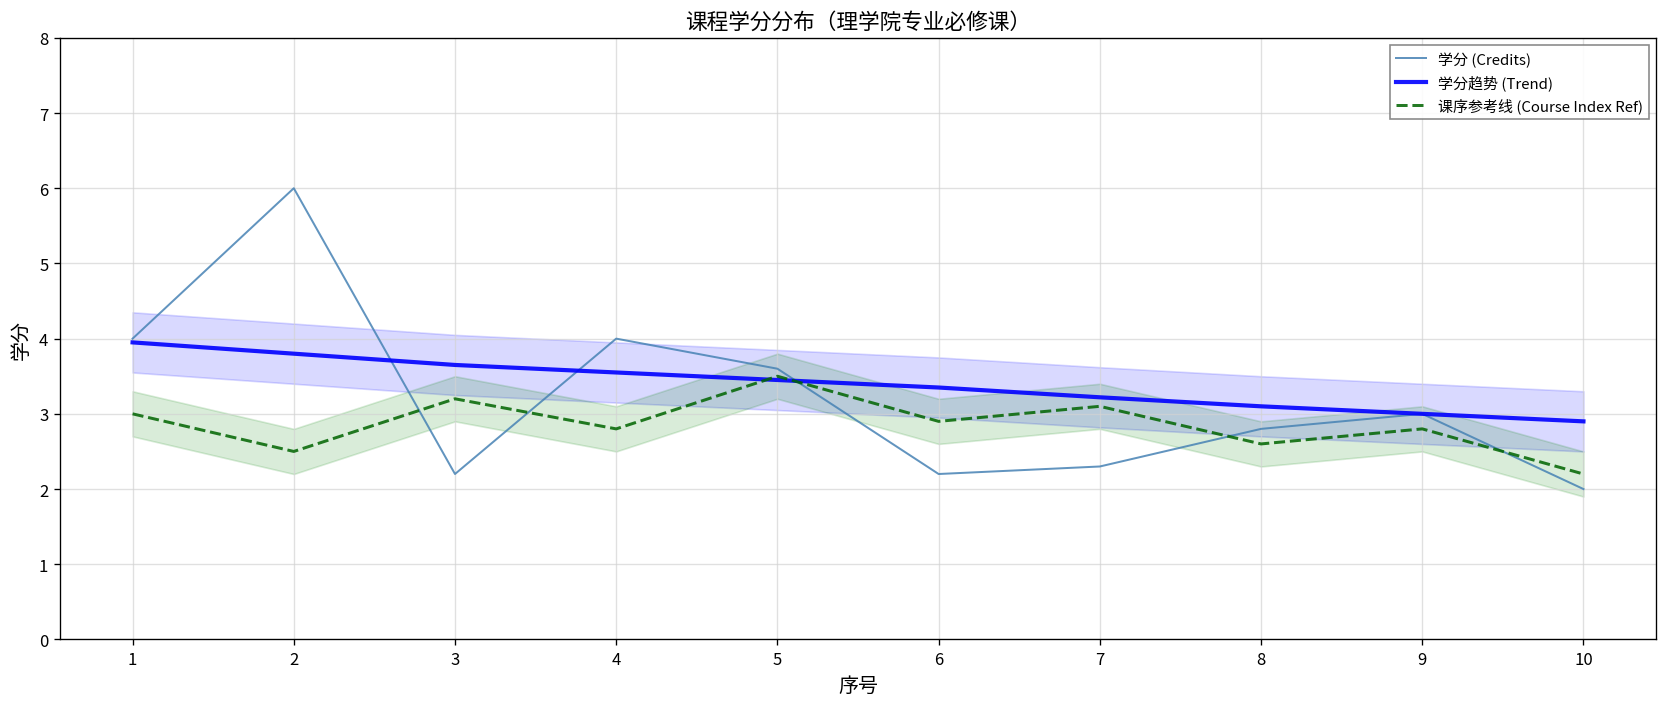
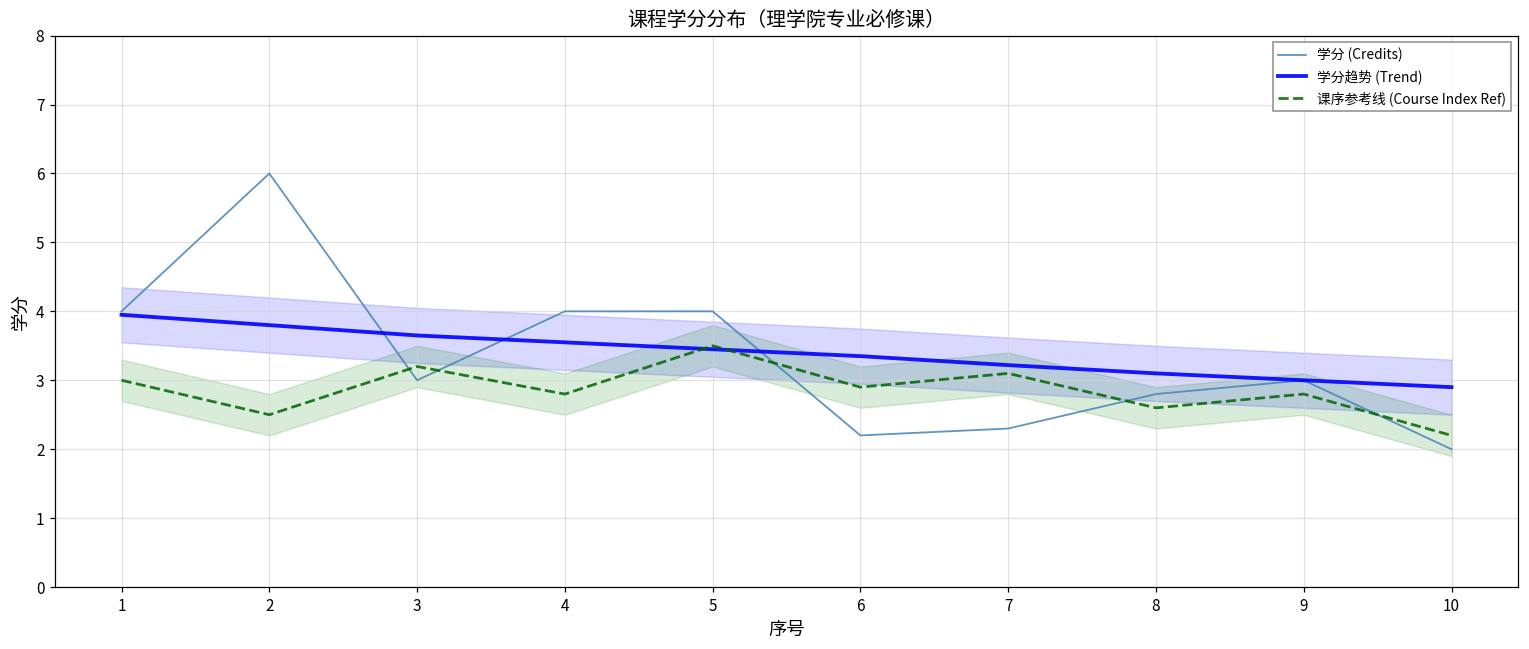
  {
    "学分 (Credits)": {
      "1": 4.0,
      "2": 6.0,
-     "3": 2.2,
+     "3": 3.0,
      "4": 4.0,
-     "5": 3.6,
+     "5": 4.0,
      "6": 2.2,
      "7": 2.3,
      "8": 2.8,
      "10": 2.0
    }
  }
